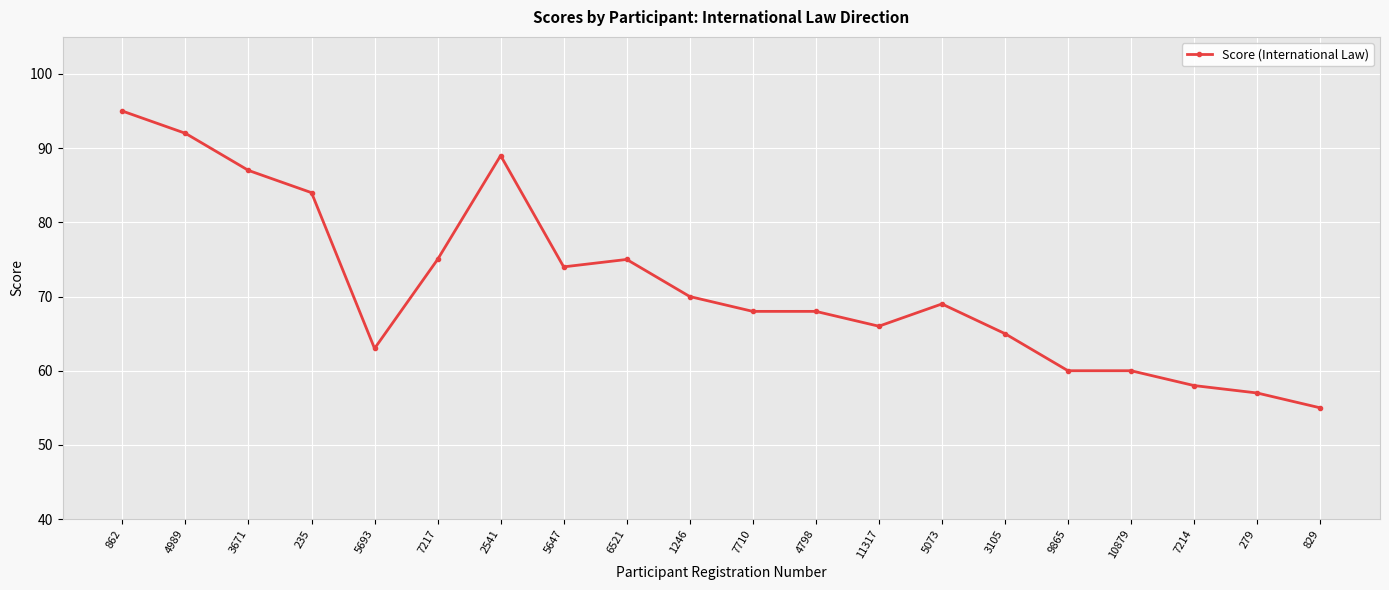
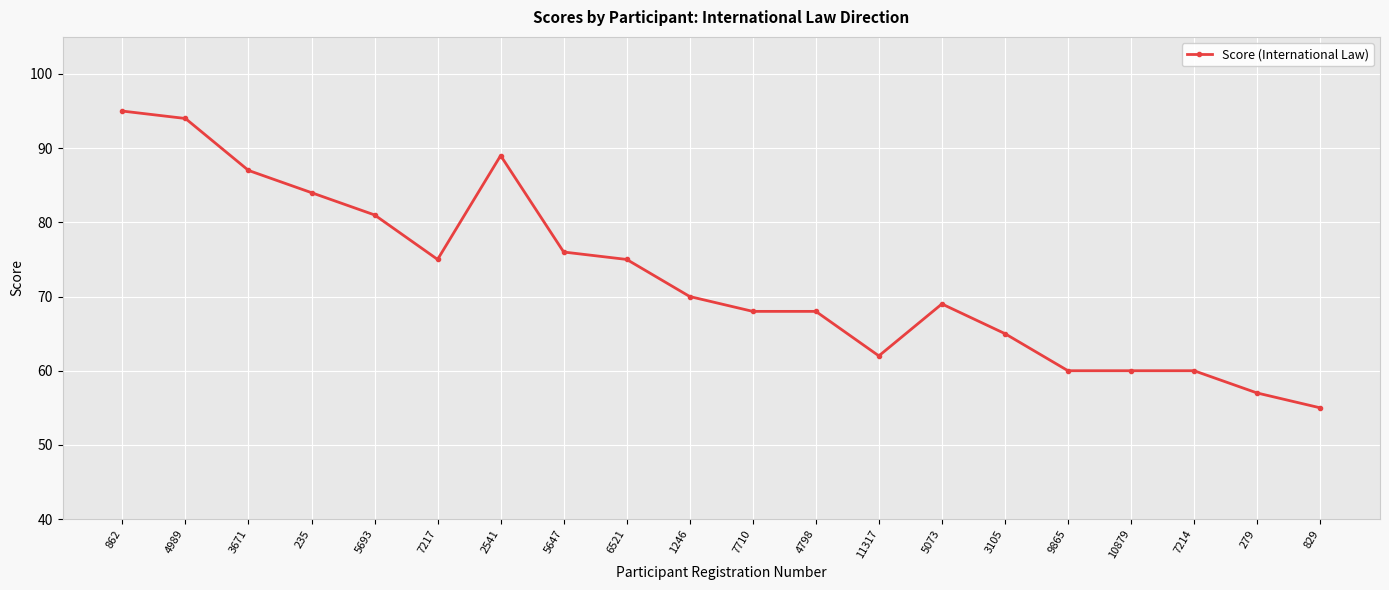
  {
    "862": 95,
-   "4989": 92,
+   "4989": 94,
    "3671": 87,
    "235": 84,
-   "5693": 63,
+   "5693": 81,
    "7217": 75,
    "2541": 89,
-   "5647": 74,
+   "5647": 76,
    "6521": 75,
    "1246": 70,
    "7710": 68,
    "4798": 68,
-   "11317": 66,
+   "11317": 62,
    "5073": 69,
    "3105": 65,
    "9865": 60,
    "10879": 60,
-   "7214": 58,
+   "7214": 60,
    "279": 57,
    "829": 55
  }
